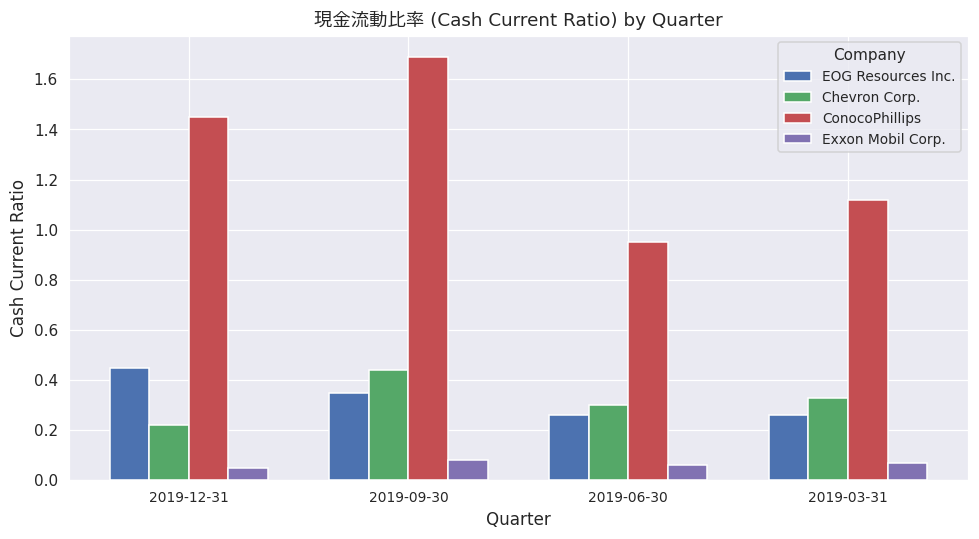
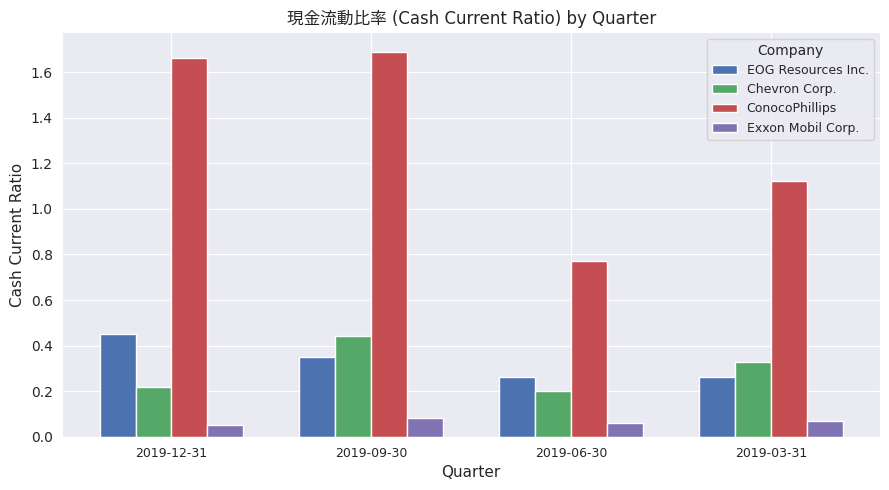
  {
    "Chevron Corp.": {
      "2019-12-31": 0.22,
      "2019-09-30": 0.44,
-     "2019-06-30": 0.3,
+     "2019-06-30": 0.2,
      "2019-03-31": 0.33
    },
    "ConocoPhillips": {
-     "2019-12-31": 1.45,
+     "2019-12-31": 1.66,
      "2019-09-30": 1.69,
-     "2019-06-30": 0.95,
+     "2019-06-30": 0.77,
      "2019-03-31": 1.12
    }
  }
